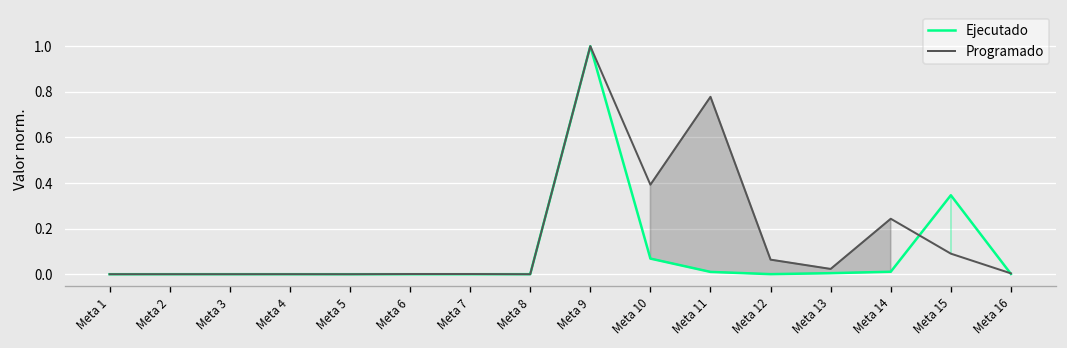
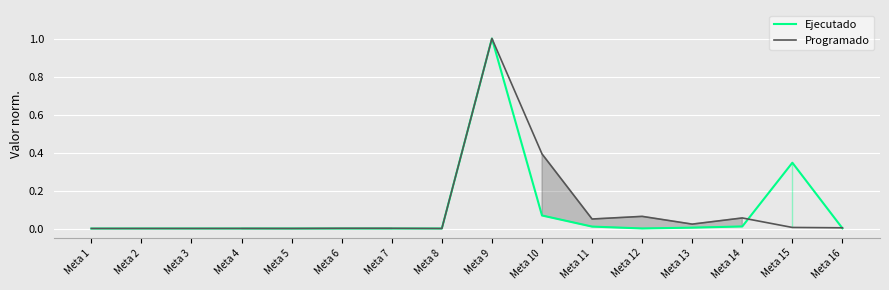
  {
    "Ejecutado": {
      "Meta 10": 0.07,
      "Meta 11": 0.01,
      "Meta 12": 0.00,
      "Meta 13": 0.00,
      "Meta 14": 0.01,
      "Meta 15": 0.35
    },
    "Programado": {
      "Meta 10": 0.39,
-     "Meta 11": 0.78,
+     "Meta 11": 0.05,
      "Meta 12": 0.06,
      "Meta 13": 0.02,
-     "Meta 14": 0.24,
-     "Meta 15": 0.09
+     "Meta 14": 0.06,
+     "Meta 15": 0.01
    }
  }
